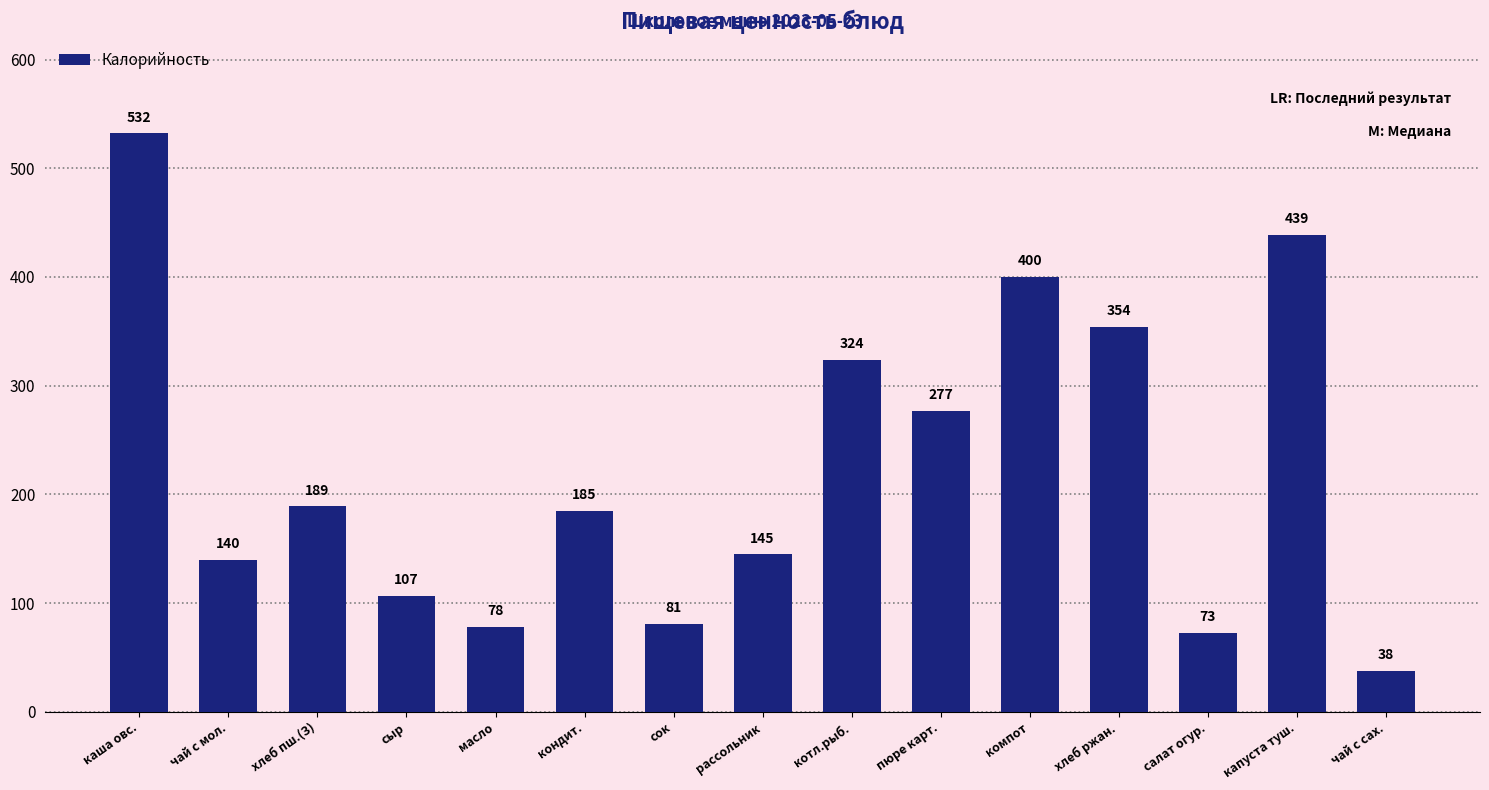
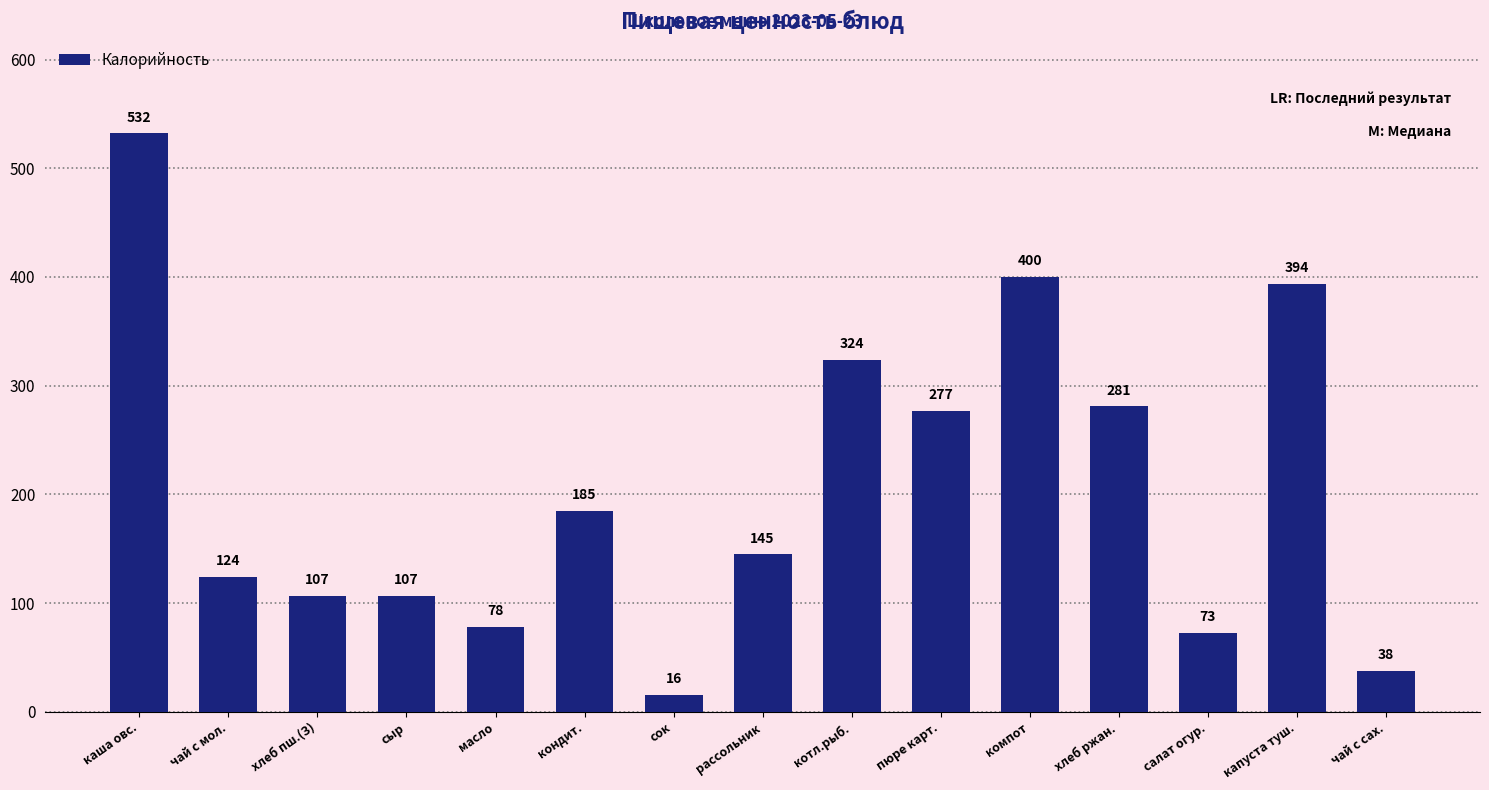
  {
    "каша овс.": 532,
-   "чай с мол.": 140,
-   "хлеб пш.(З)": 189,
+   "чай с мол.": 124,
+   "хлеб пш.(З)": 107,
    "сыр": 107,
    "масло": 78,
    "кондит.": 185,
-   "сок": 81,
+   "сок": 16,
    "рассольник": 145,
    "котл.рыб.": 324,
    "пюре карт.": 277,
    "компот": 400,
-   "хлеб ржан.": 354,
+   "хлеб ржан.": 281,
    "салат огур.": 73,
-   "капуста туш.": 439,
+   "капуста туш.": 394,
    "чай с сах.": 38
  }
